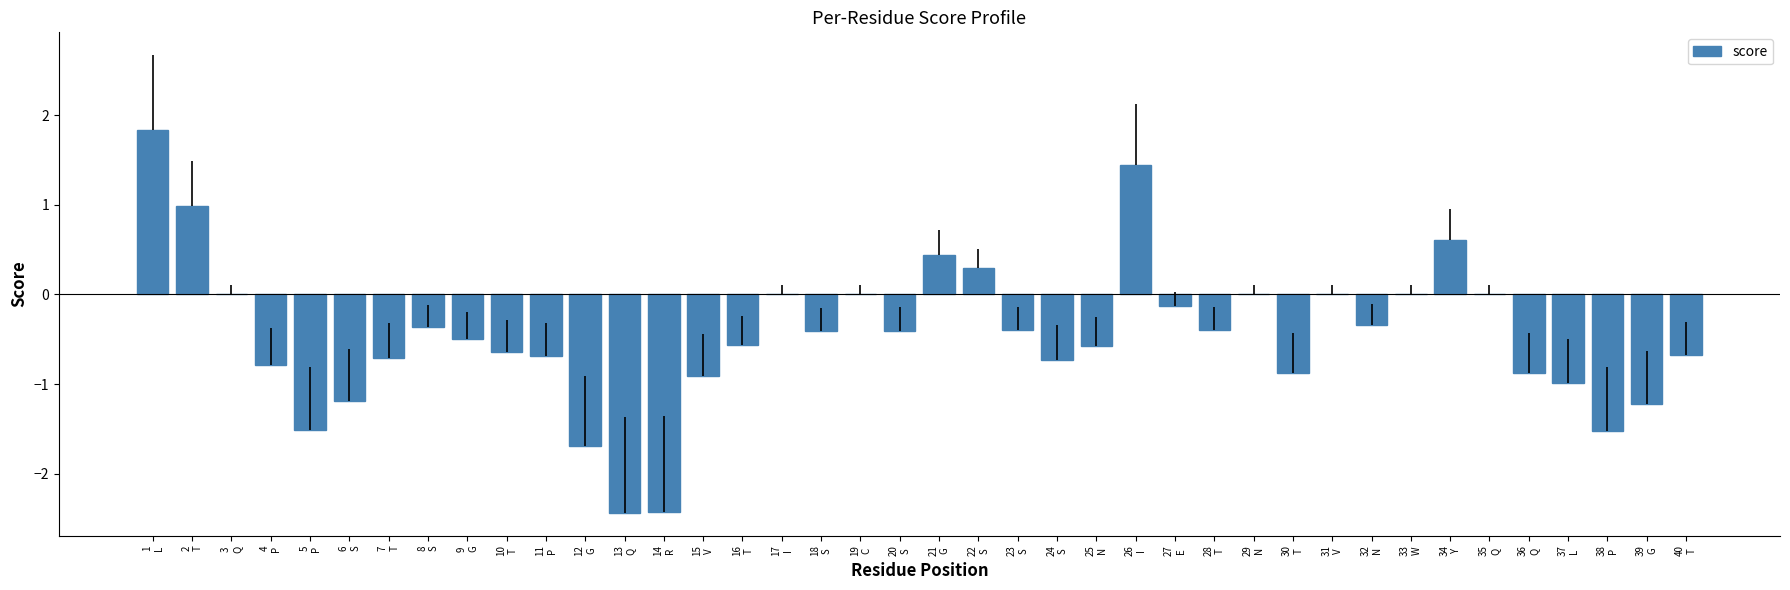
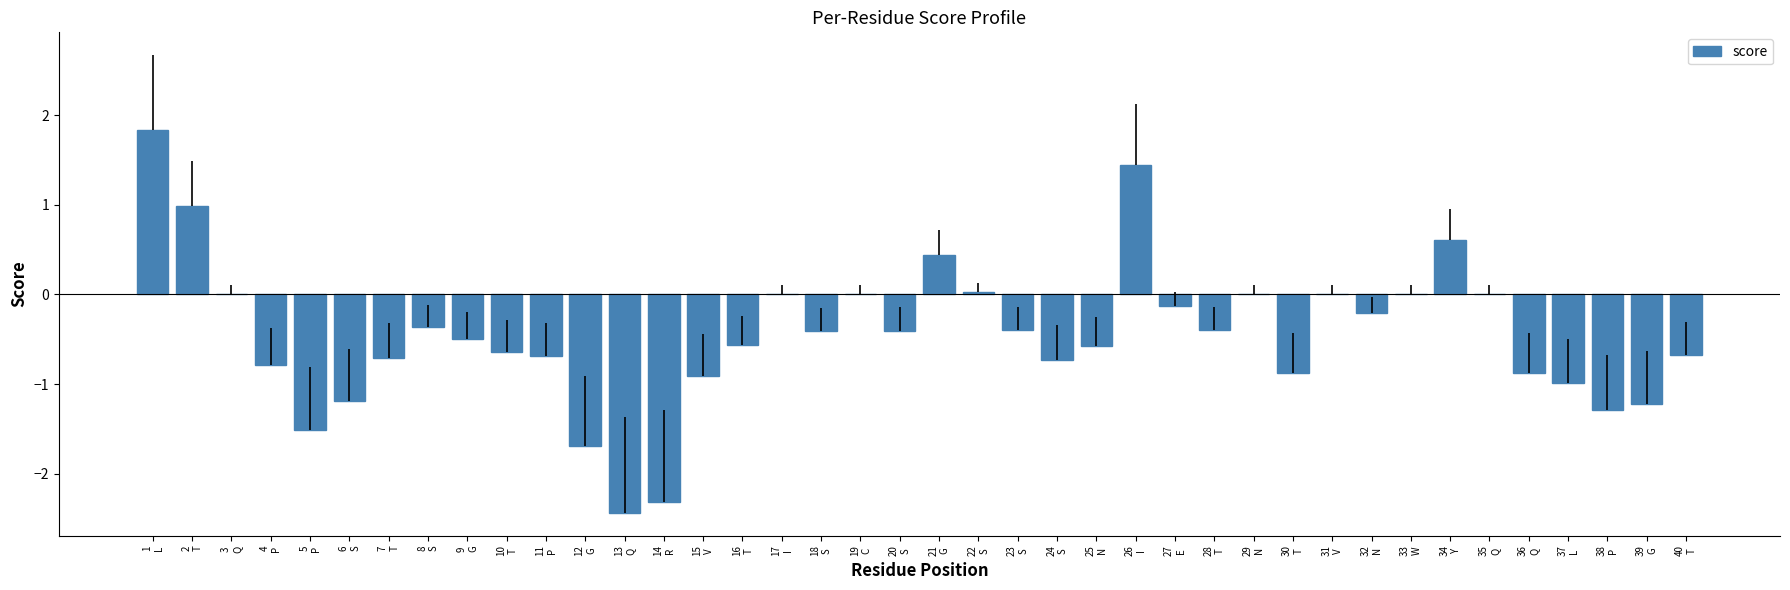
  {
    "1 L": 1.8,
    "2 T": 1.0,
    "3 Q": 0.0,
    "4 P": -0.8,
    "5 P": -1.5,
    "6 S": -1.2,
    "7 T": -0.7,
    "8 S": -0.4,
    "9 G": -0.5,
    "10 T": -0.6,
    "11 P": -0.7,
    "12 G": -1.7,
    "13 Q": -2.4,
-   "14 R": -2.4,
+   "14 R": -2.3,
    "15 V": -0.9,
    "16 T": -0.6,
    "17 I": 0.0,
    "18 S": -0.4,
    "19 C": 0.0,
    "20 S": -0.4,
    "21 G": 0.4,
-   "22 S": 0.3,
+   "22 S": 0.0,
    "23 S": -0.4,
    "24 S": -0.7,
    "25 N": -0.6,
    "26 I": 1.4,
    "27 E": -0.1,
    "28 T": -0.4,
    "29 N": 0.0,
    "30 T": -0.9,
    "31 V": 0.0,
-   "32 N": -0.3,
+   "32 N": -0.2,
    "33 W": 0.0,
    "34 Y": 0.6,
    "35 Q": 0.0,
    "36 Q": -0.9,
    "37 L": -1.0,
-   "38 P": -1.5,
+   "38 P": -1.3,
    "39 G": -1.2,
    "40 T": -0.7
  }
